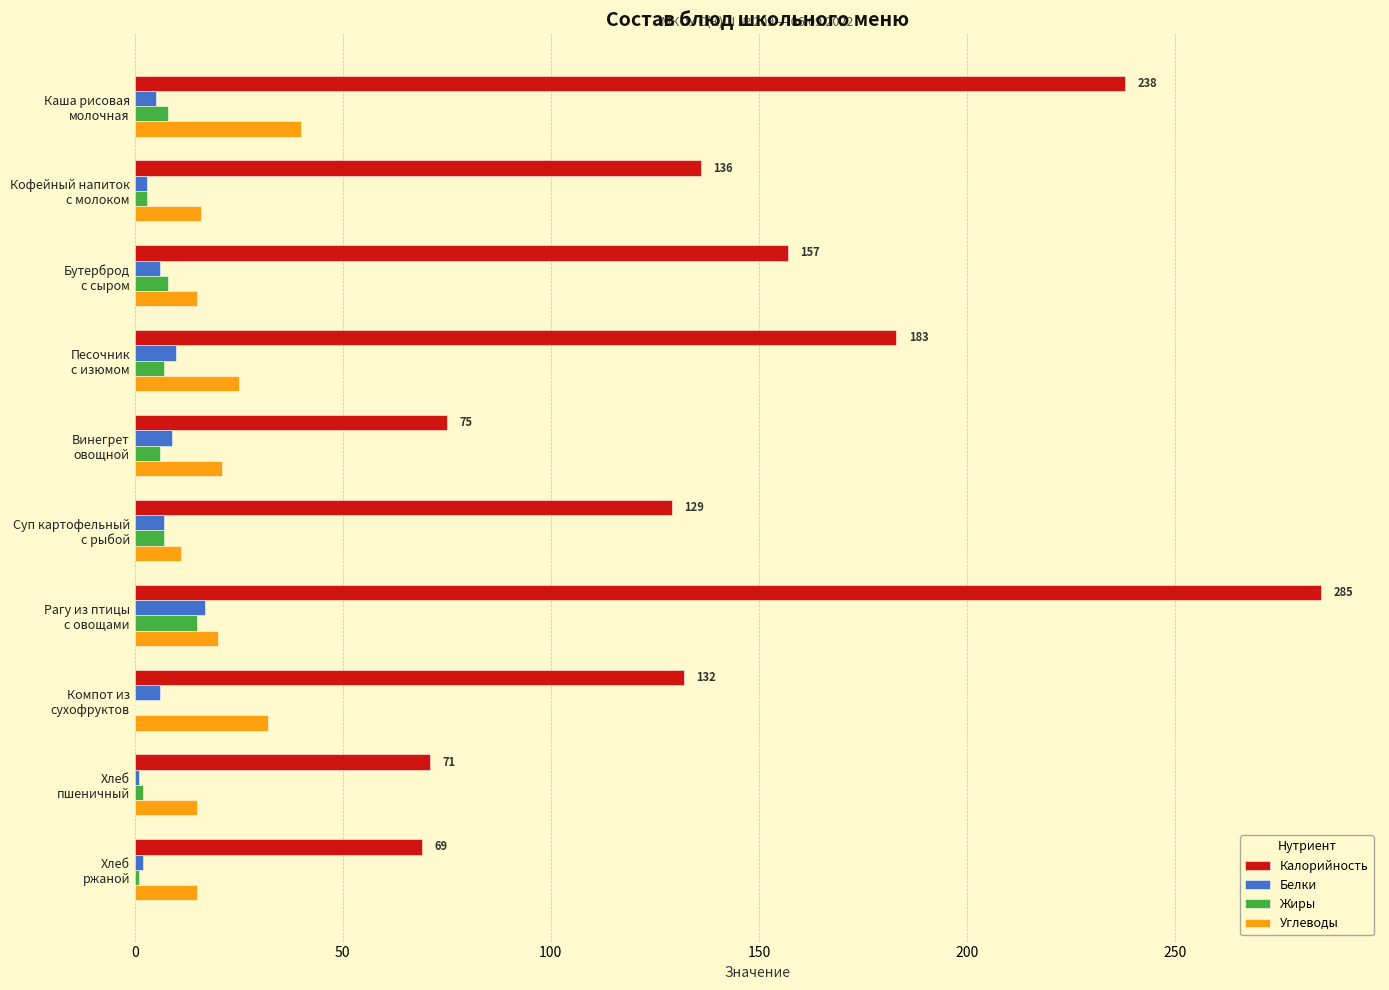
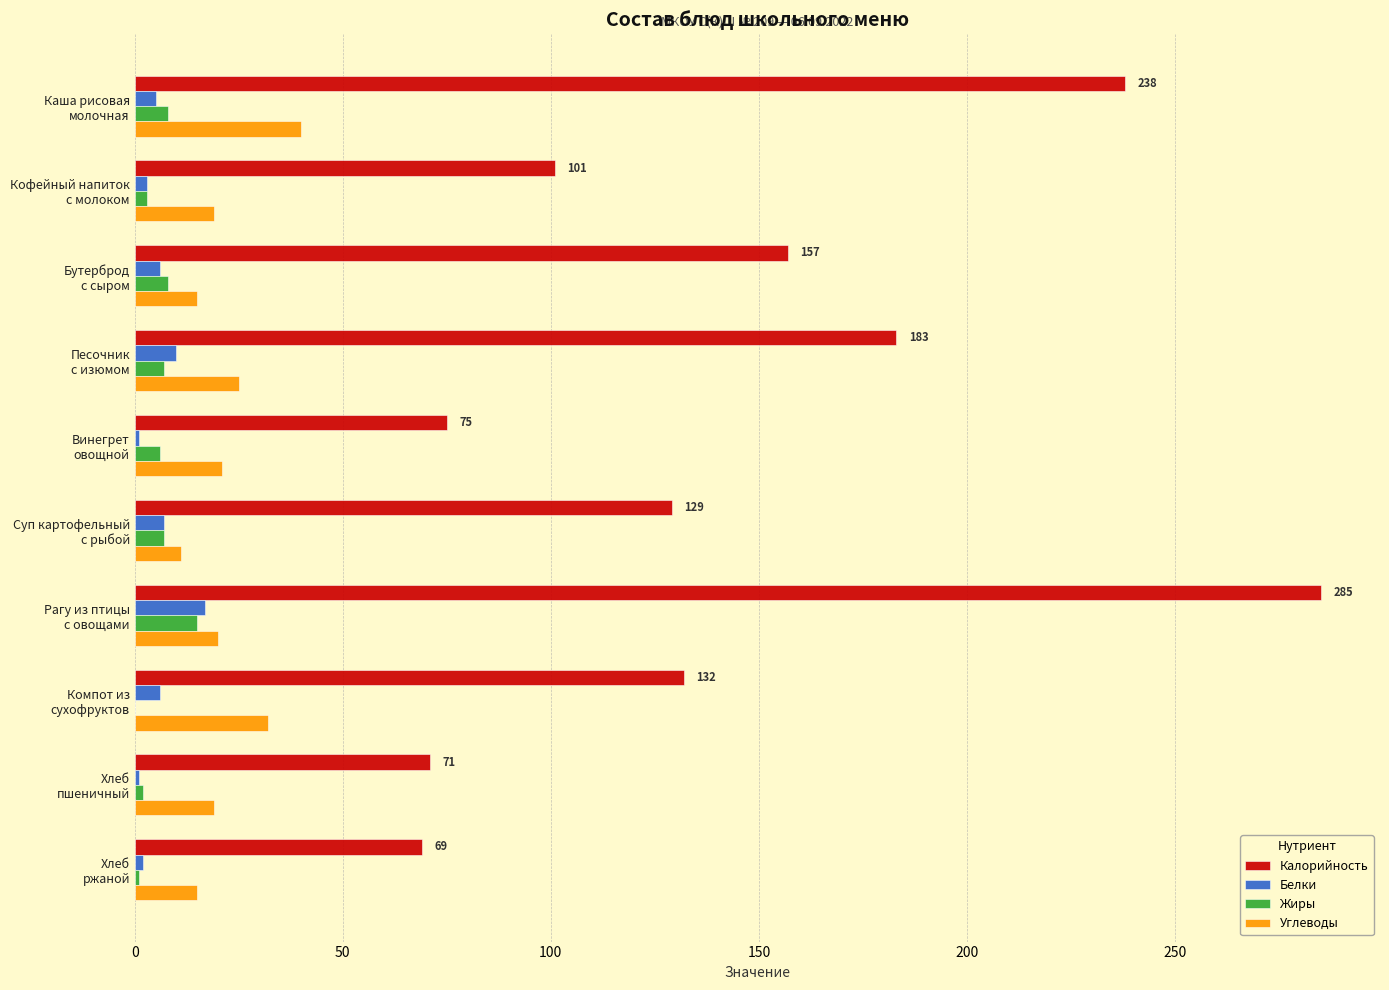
  {
    "Калорийность": {
      "Каша рисовая молочная": 238,
-     "Кофейный напиток с молоком": 136,
+     "Кофейный напиток с молоком": 101,
      "Бутерброд с сыром": 157,
      "Песочник с изюмом": 183,
      "Винегрет овощной": 75,
      "Суп картофельный с рыбой": 129,
      "Рагу из птицы с овощами": 285,
      "Компот из сухофруктов": 132,
      "Хлеб пшеничный": 71,
      "Хлеб ржаной": 69
    },
    "Белки": {
      "Каша рисовая молочная": 5,
      "Кофейный напиток с молоком": 3,
      "Бутерброд с сыром": 6,
      "Песочник с изюмом": 10,
-     "Винегрет овощной": 9,
+     "Винегрет овощной": 1,
      "Суп картофельный с рыбой": 7,
      "Рагу из птицы с овощами": 17,
      "Компот из сухофруктов": 6,
      "Хлеб пшеничный": 1,
      "Хлеб ржаной": 2
    },
    "Жиры": {
      "Каша рисовая молочная": 8,
      "Кофейный напиток с молоком": 3,
      "Бутерброд с сыром": 8,
      "Песочник с изюмом": 7,
      "Винегрет овощной": 6,
      "Суп картофельный с рыбой": 7,
      "Рагу из птицы с овощами": 15,
      "Компот из сухофруктов": 0,
      "Хлеб пшеничный": 2,
      "Хлеб ржаной": 1
    },
    "Углеводы": {
      "Каша рисовая молочная": 40,
-     "Кофейный напиток с молоком": 16,
+     "Кофейный напиток с молоком": 19,
      "Бутерброд с сыром": 15,
      "Песочник с изюмом": 25,
      "Винегрет овощной": 21,
      "Суп картофельный с рыбой": 11,
      "Рагу из птицы с овощами": 20,
      "Компот из сухофруктов": 32,
-     "Хлеб пшеничный": 15,
+     "Хлеб пшеничный": 19,
      "Хлеб ржаной": 15
    }
  }
